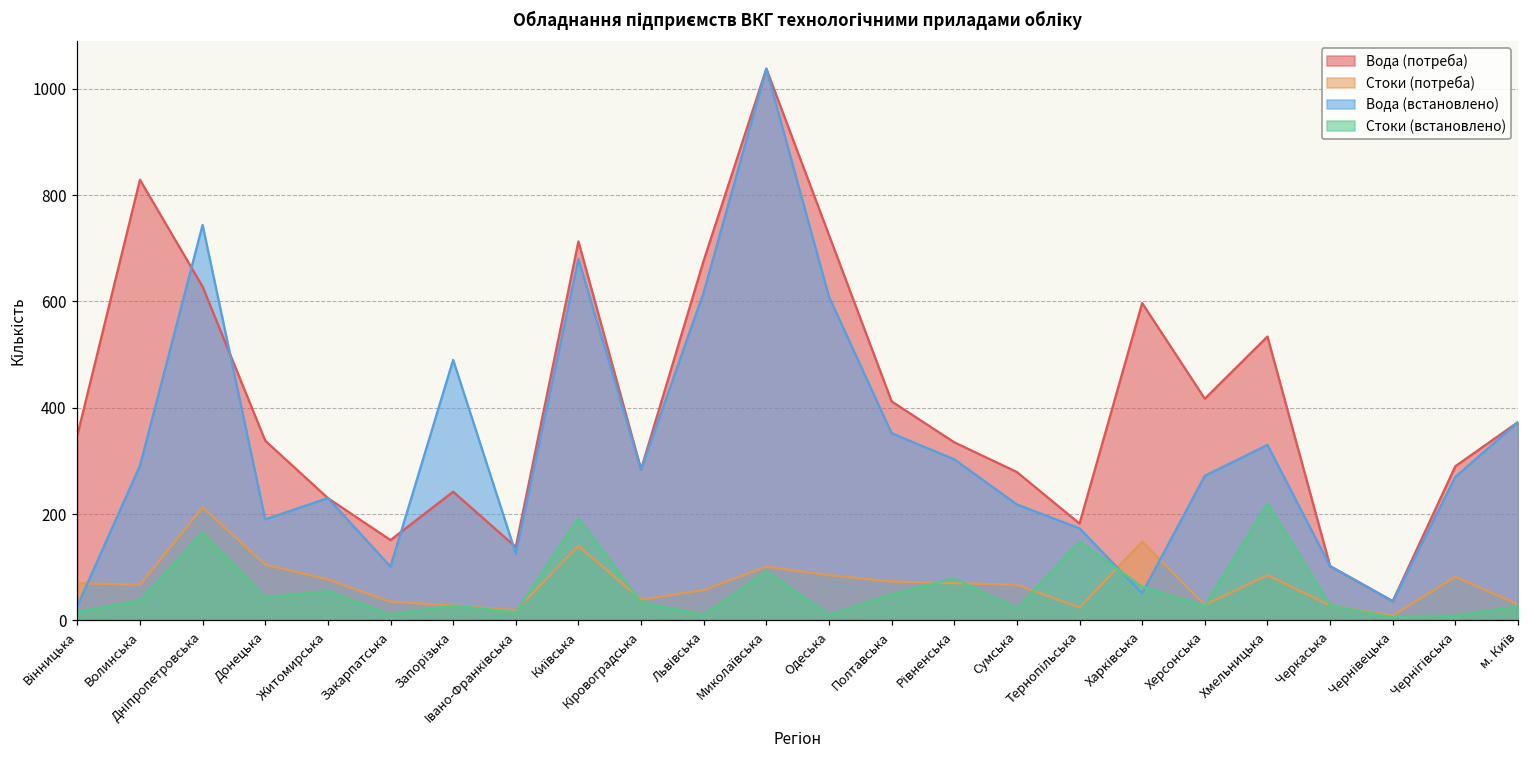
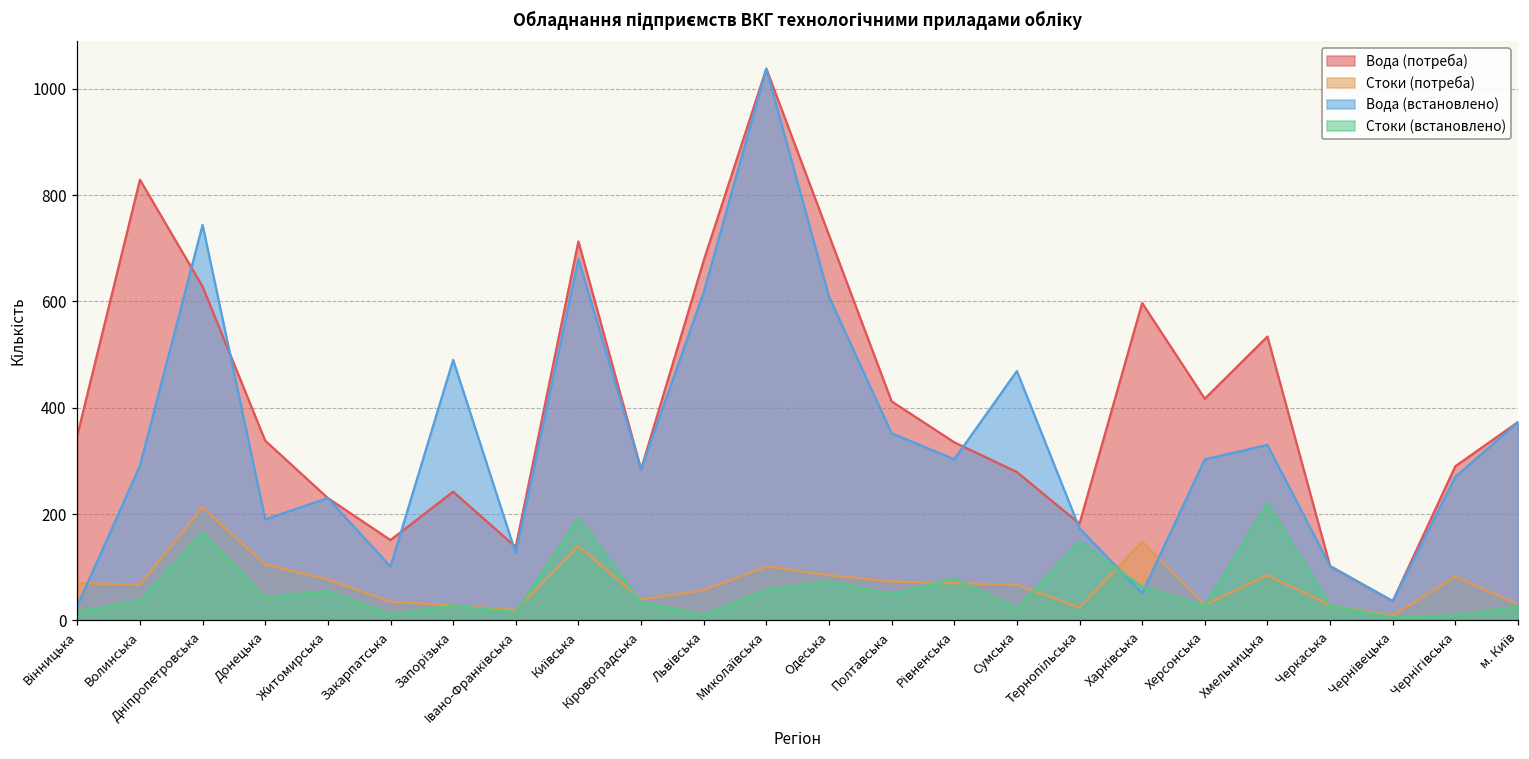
  {
    "Вода (встановлено)": {
      "Вінницька": 30,
      "Волинська": 290,
      "Дніпропетровська": 740,
      "Донецька": 190,
      "Закарпатська": 100,
      "Запорізька": 490,
      "Івано-Франківська": 130,
      "Київська": 680,
      "Львівська": 620,
      "Одеська": 610,
      "Полтавська": 350,
      "Рівненська": 300,
-     "Сумська": 220,
+     "Сумська": 470,
      "Тернопільська": 170,
      "Харківська": 50,
-     "Херсонська": 270,
+     "Херсонська": 300,
      "Хмельницька": 330,
      "Чернігівська": 270
    },
    "Стоки (встановлено)": {
      "Вінницька": 20,
      "Волинська": 40,
      "Дніпропетровська": 170,
      "Донецька": 40,
      "Житомирська": 60,
      "Закарпатська": 10,
      "Київська": 190,
      "Львівська": 10,
-     "Миколаївська": 90,
-     "Одеська": 10,
+     "Миколаївська": 60,
+     "Одеська": 70,
      "Полтавська": 50,
      "Рівненська": 80,
      "Сумська": 20,
      "Тернопільська": 150,
      "Харківська": 60,
      "Хмельницька": 220,
      "Чернігівська": 10
    }
  }
